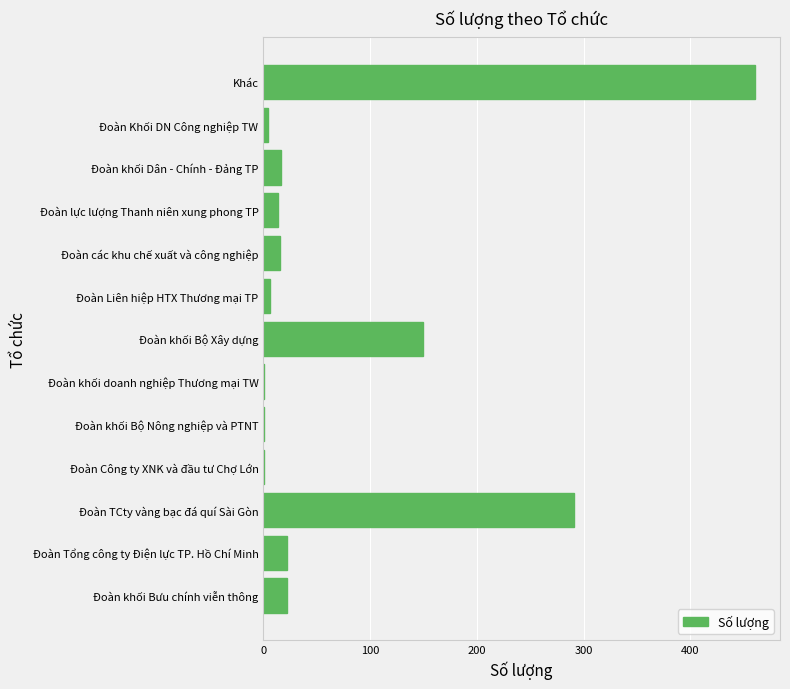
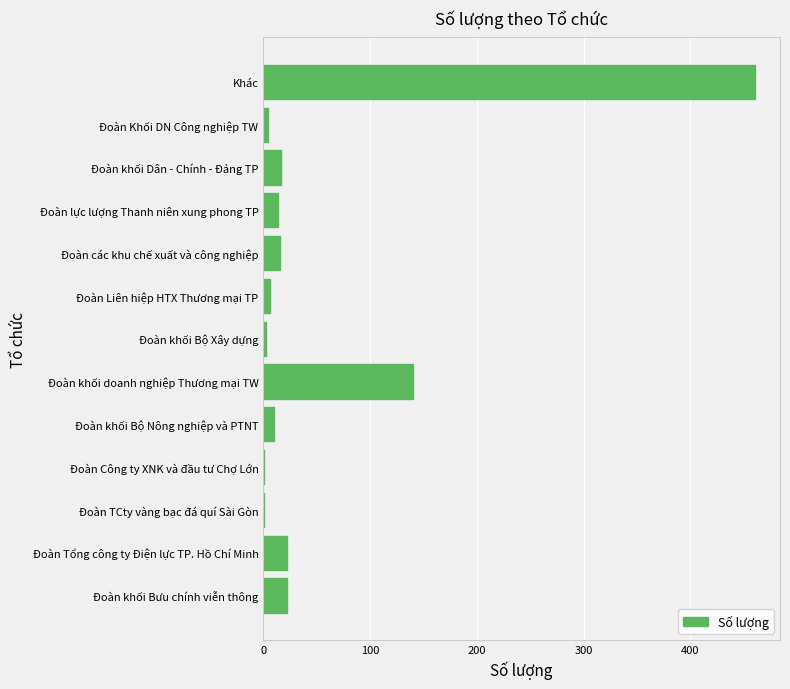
  {
    "Khác": 461,
    "Đoàn Khối DN Công nghiệp TW": 4,
    "Đoàn khối Dân - Chính - Đảng TP": 17,
    "Đoàn lực lượng Thanh niên xung phong TP": 14,
    "Đoàn các khu chế xuất và công nghiệp": 16,
    "Đoàn Liên hiệp HTX Thương mại TP": 6,
-   "Đoàn khối Bộ Xây dựng": 150,
-   "Đoàn khối doanh nghiệp Thương mại TW": 1,
-   "Đoàn khối Bộ Nông nghiệp và PTNT": 1,
-   "Đoàn TCty vàng bạc đá quí Sài Gòn": 291,
+   "Đoàn khối Bộ Xây dựng": 3,
+   "Đoàn khối doanh nghiệp Thương mại TW": 140,
+   "Đoàn khối Bộ Nông nghiệp và PTNT": 10,
+   "Đoàn TCty vàng bạc đá quí Sài Gòn": 1,
    "Đoàn Tổng công ty Điện lực TP. Hồ Chí Minh": 22,
    "Đoàn khối Bưu chính viễn thông": 22
  }
